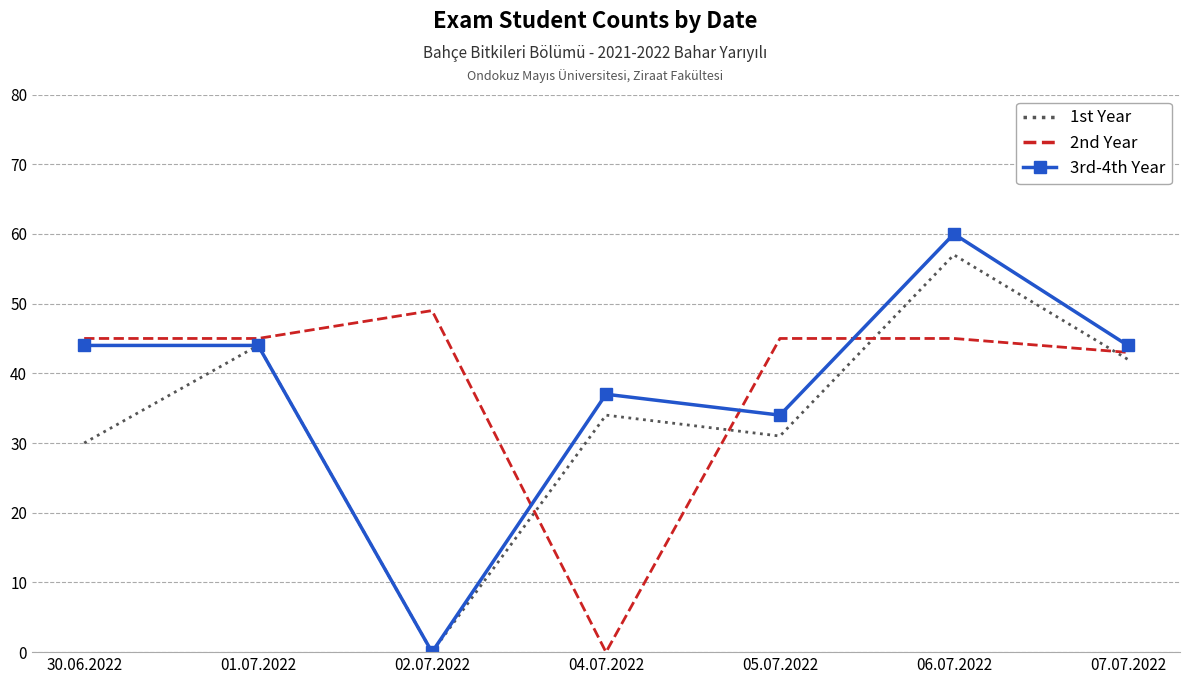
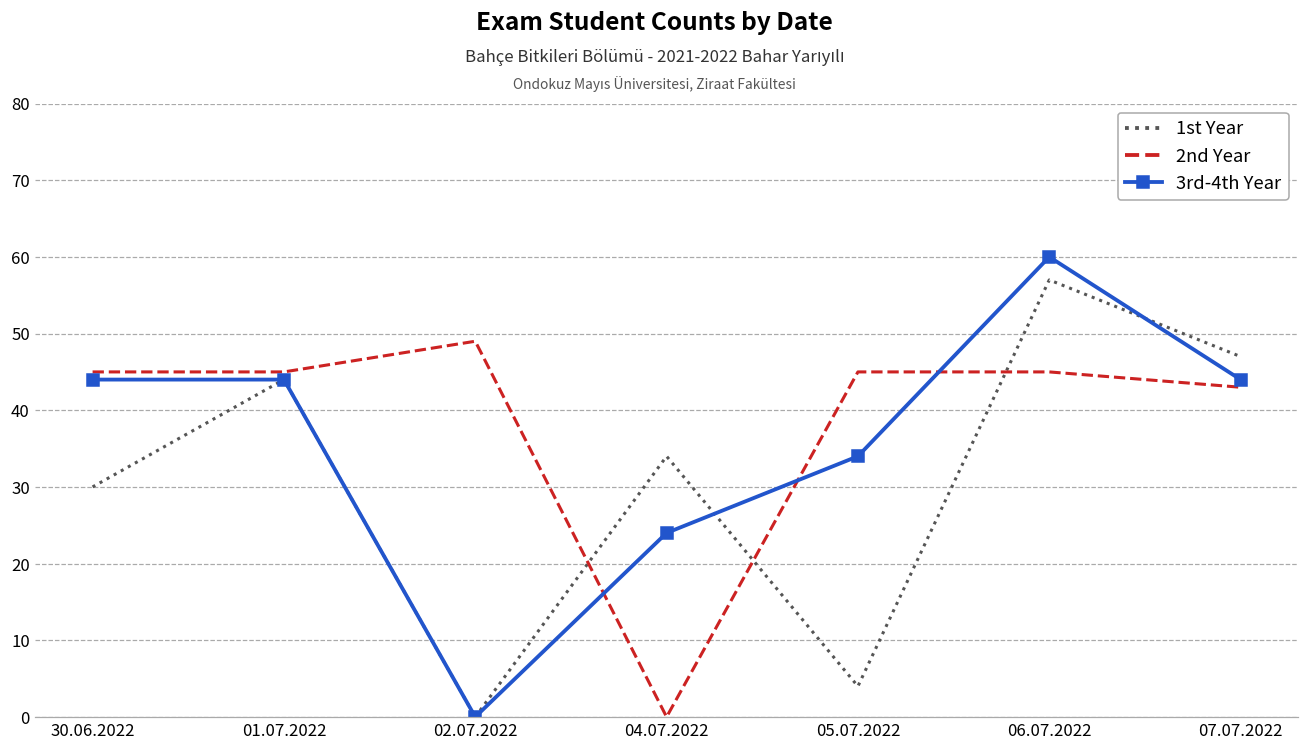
  {
    "1st Year": {
      "30.06.2022": 30,
      "04.07.2022": 34,
-     "05.07.2022": 31,
+     "05.07.2022": 4,
      "06.07.2022": 57,
-     "07.07.2022": 42
+     "07.07.2022": 47
    },
    "2nd Year": {
      "30.06.2022": 45,
      "01.07.2022": 45,
      "02.07.2022": 49,
      "04.07.2022": 0,
      "05.07.2022": 45,
      "06.07.2022": 45,
      "07.07.2022": 43
    },
    "3rd-4th Year": {
      "30.06.2022": 44,
-     "04.07.2022": 37,
+     "04.07.2022": 24,
      "05.07.2022": 34,
      "06.07.2022": 60,
      "07.07.2022": 44
    }
  }
